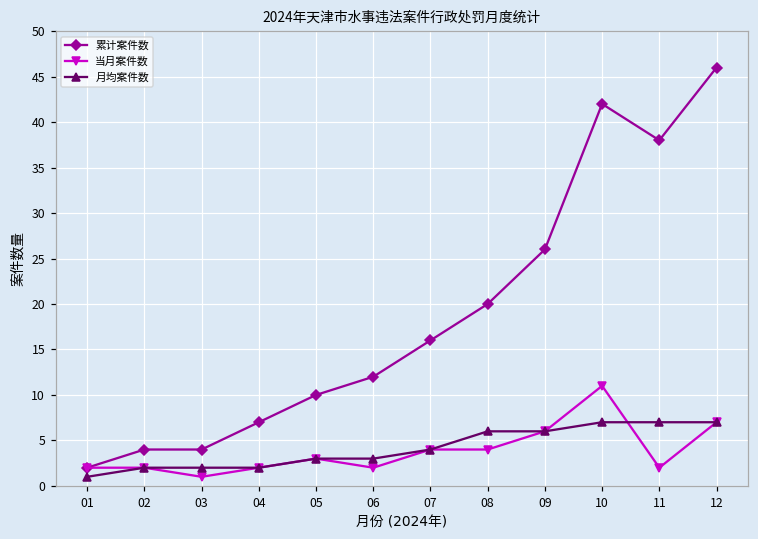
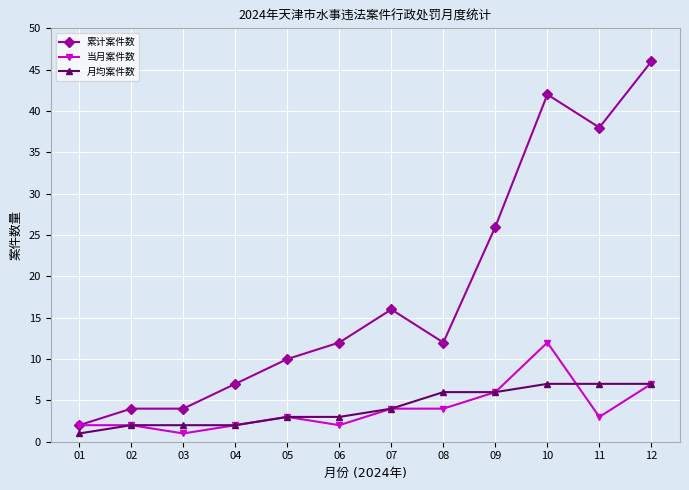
  {
    "累计案件数": {
      "02": 4,
      "03": 4,
      "04": 7,
      "05": 10,
      "06": 12,
      "07": 16,
-     "08": 20,
+     "08": 12,
      "09": 26,
      "10": 42,
      "11": 38,
      "12": 46
    },
    "当月案件数": {
      "03": 1,
      "06": 2,
      "08": 4,
-     "10": 11,
-     "11": 2
+     "10": 12,
+     "11": 3
    },
    "月均案件数": {
      "01": 1,
      "03": 2,
      "06": 3,
      "08": 6,
      "10": 7,
      "11": 7
    }
  }
